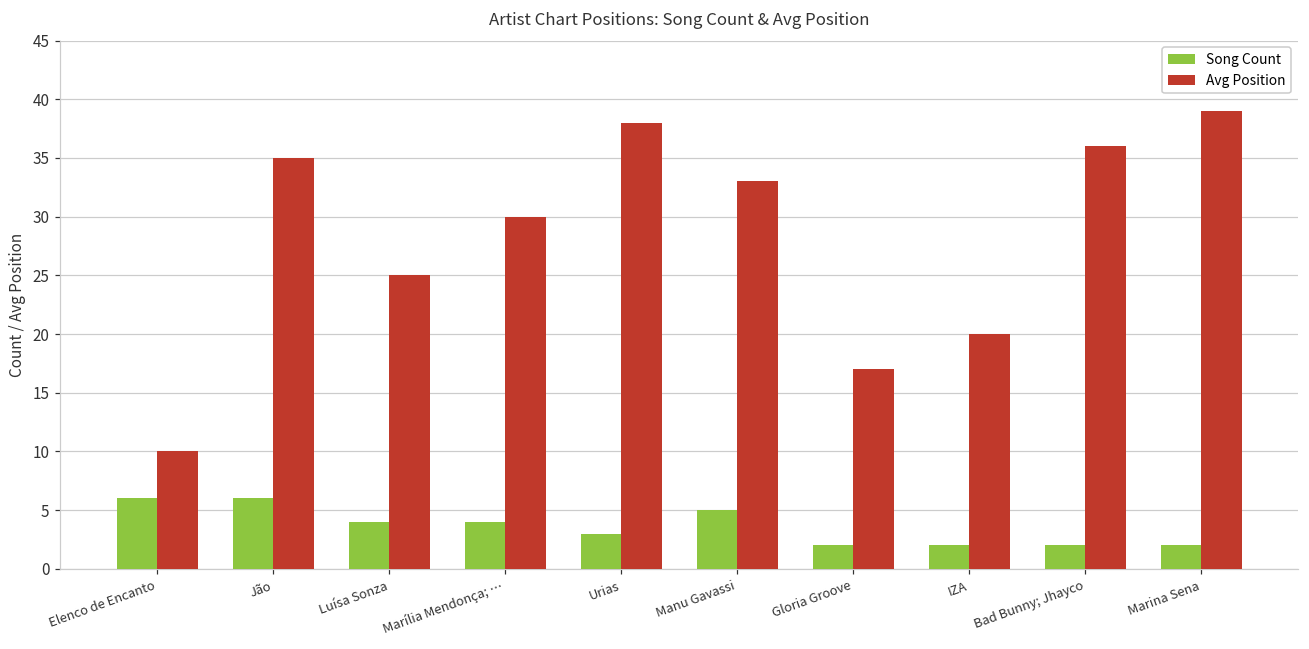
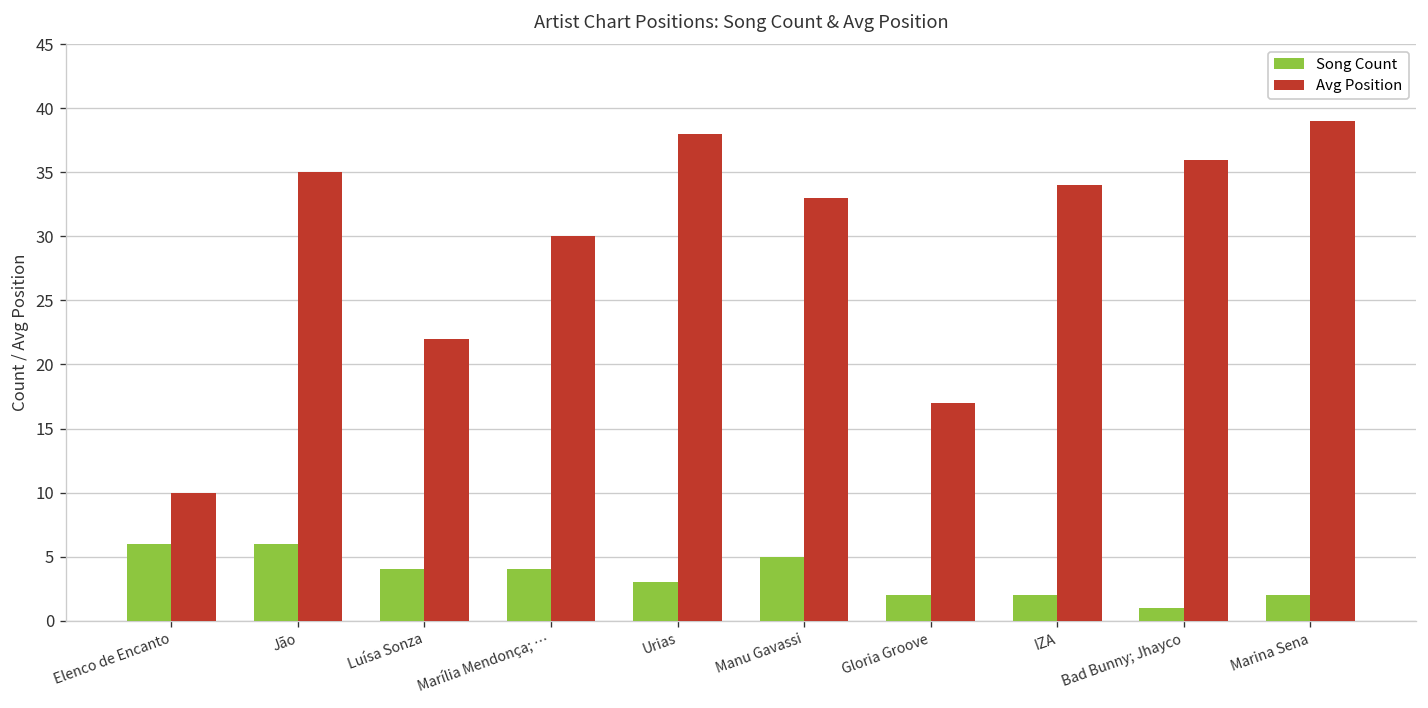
  {
    "Song Count": {
      "Elenco de Encanto": 6,
      "Jão": 6,
      "Luísa Sonza": 4,
      "Marília Mendonça; …": 4,
      "Urias": 3,
      "Manu Gavassi": 5,
      "Gloria Groove": 2,
      "IZA": 2,
-     "Bad Bunny; Jhayco": 2,
+     "Bad Bunny; Jhayco": 1,
      "Marina Sena": 2
    },
    "Avg Position": {
      "Elenco de Encanto": 10,
      "Jão": 35,
-     "Luísa Sonza": 25,
+     "Luísa Sonza": 22,
      "Marília Mendonça; …": 30,
      "Urias": 38,
      "Manu Gavassi": 33,
      "Gloria Groove": 17,
-     "IZA": 20,
+     "IZA": 34,
      "Bad Bunny; Jhayco": 36,
      "Marina Sena": 39
    }
  }
